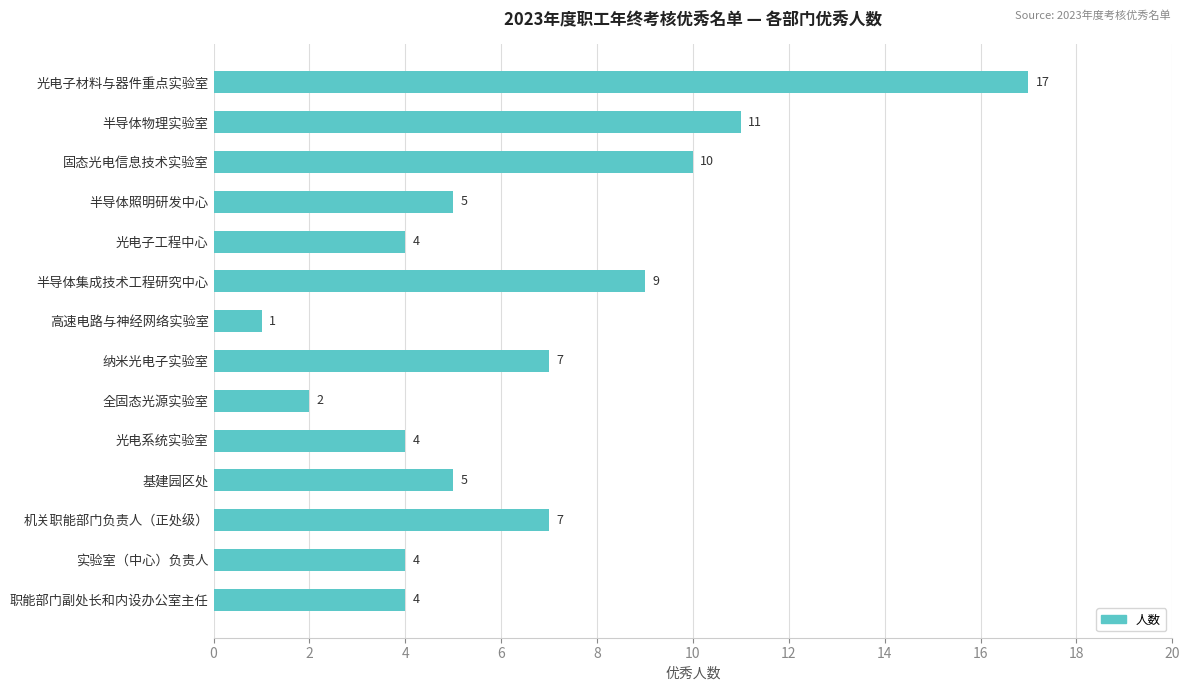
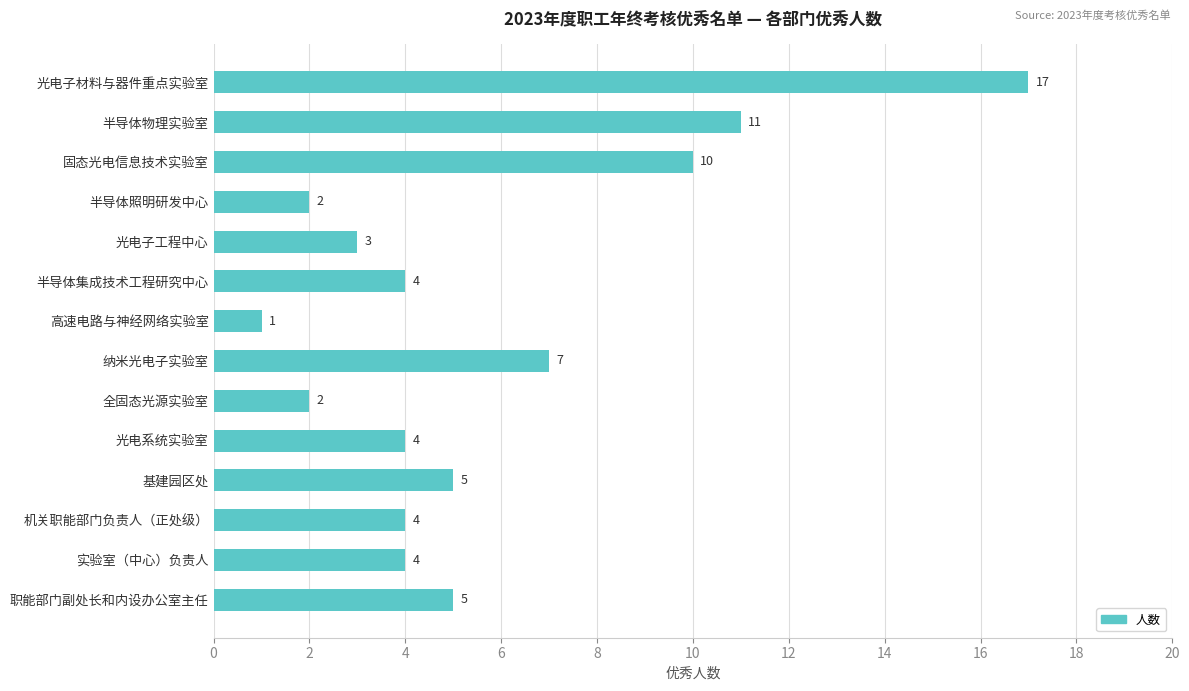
  {
    "光电子材料与器件重点实验室": 17,
    "半导体物理实验室": 11,
    "固态光电信息技术实验室": 10,
-   "半导体照明研发中心": 5,
-   "光电子工程中心": 4,
-   "半导体集成技术工程研究中心": 9,
+   "半导体照明研发中心": 2,
+   "光电子工程中心": 3,
+   "半导体集成技术工程研究中心": 4,
    "高速电路与神经网络实验室": 1,
    "纳米光电子实验室": 7,
    "全固态光源实验室": 2,
    "光电系统实验室": 4,
    "基建园区处": 5,
-   "机关职能部门负责人（正处级）": 7,
+   "机关职能部门负责人（正处级）": 4,
    "实验室（中心）负责人": 4,
-   "职能部门副处长和内设办公室主任": 4
+   "职能部门副处长和内设办公室主任": 5
  }
